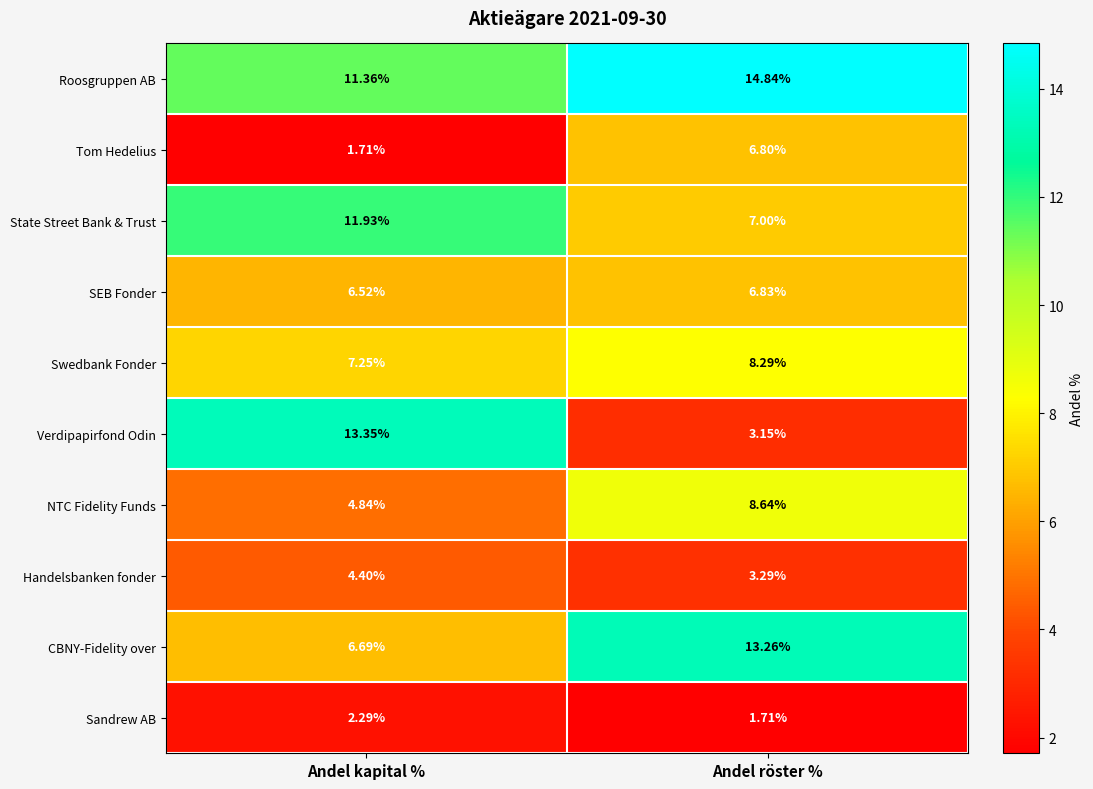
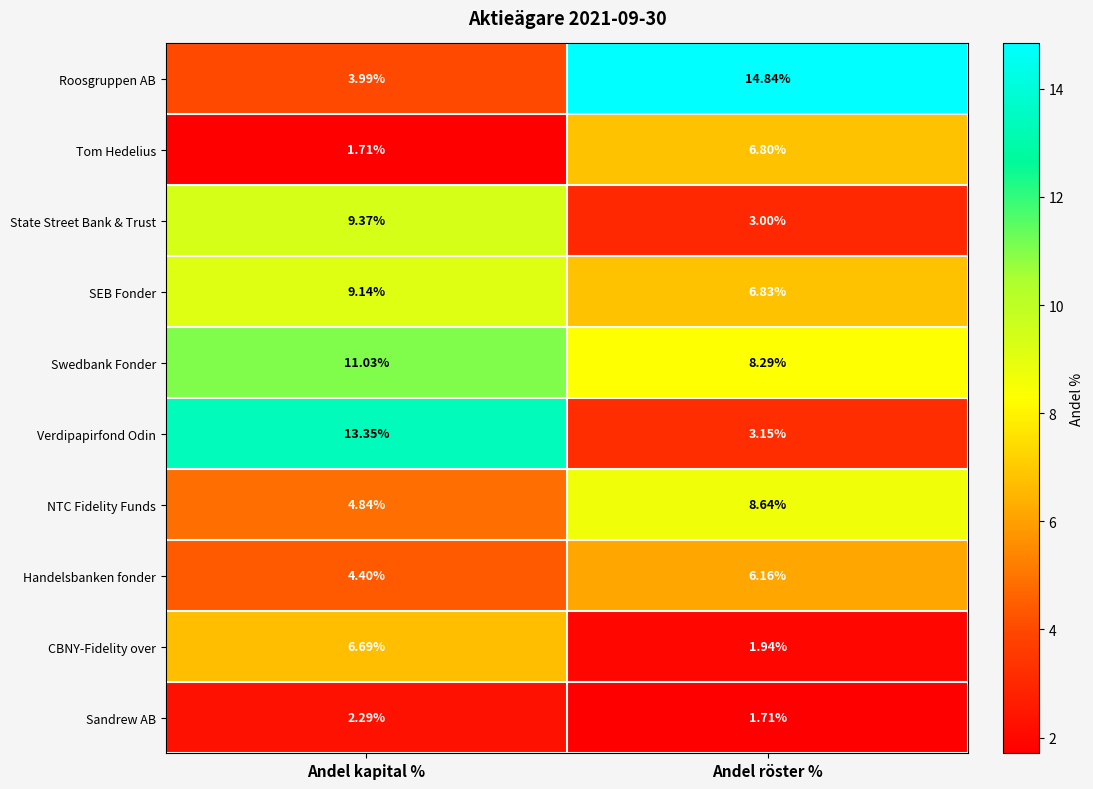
  {
    "Roosgruppen AB": {
-     "Andel kapital %": "11.36%",
+     "Andel kapital %": "3.99%",
      "Andel röster %": "14.84%"
    },
    "Tom Hedelius": {
      "Andel kapital %": "1.71%",
      "Andel röster %": "6.80%"
    },
    "State Street Bank & Trust": {
-     "Andel kapital %": "11.93%",
-     "Andel röster %": "7.00%"
+     "Andel kapital %": "9.37%",
+     "Andel röster %": "3.00%"
    },
    "SEB Fonder": {
-     "Andel kapital %": "6.52%",
+     "Andel kapital %": "9.14%",
      "Andel röster %": "6.83%"
    },
    "Swedbank Fonder": {
-     "Andel kapital %": "7.25%",
+     "Andel kapital %": "11.03%",
      "Andel röster %": "8.29%"
    },
    "Verdipapirfond Odin": {
      "Andel kapital %": "13.35%",
      "Andel röster %": "3.15%"
    },
    "NTC Fidelity Funds": {
      "Andel kapital %": "4.84%",
      "Andel röster %": "8.64%"
    },
    "Handelsbanken fonder": {
      "Andel kapital %": "4.40%",
-     "Andel röster %": "3.29%"
+     "Andel röster %": "6.16%"
    },
    "CBNY-Fidelity over": {
      "Andel kapital %": "6.69%",
-     "Andel röster %": "13.26%"
+     "Andel röster %": "1.94%"
    },
    "Sandrew AB": {
      "Andel kapital %": "2.29%",
      "Andel röster %": "1.71%"
    }
  }
